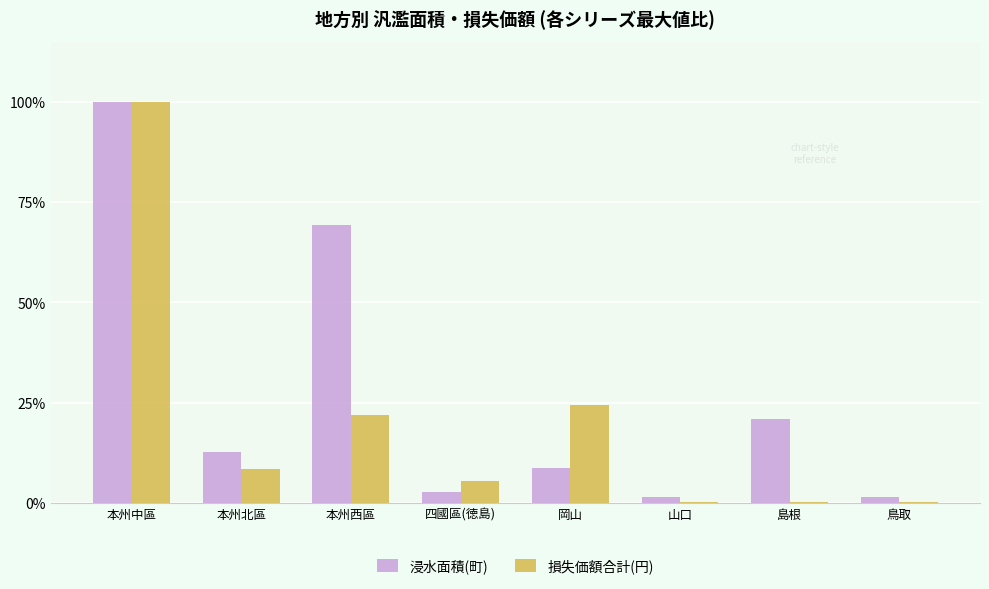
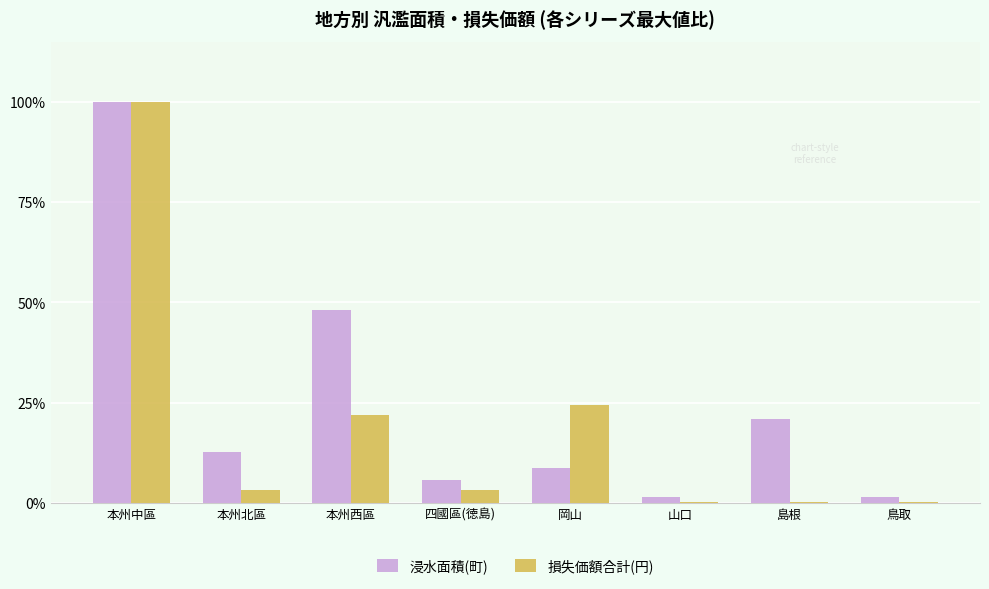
  {
    "浸水面積(町)": {
      "本州中區": "100%",
      "本州北區": "13%",
-     "本州西區": "69%",
-     "四國區(徳島)": "3%",
+     "本州西區": "48%",
+     "四國區(徳島)": "6%",
      "岡山": "9%",
      "山口": "1%",
      "島根": "21%",
      "鳥取": "1%"
    },
    "損失価額合計(円)": {
      "本州中區": "100%",
-     "本州北區": "9%",
+     "本州北區": "3%",
      "本州西區": "22%",
-     "四國區(徳島)": "5%",
+     "四國區(徳島)": "3%",
      "岡山": "24%"
    }
  }
